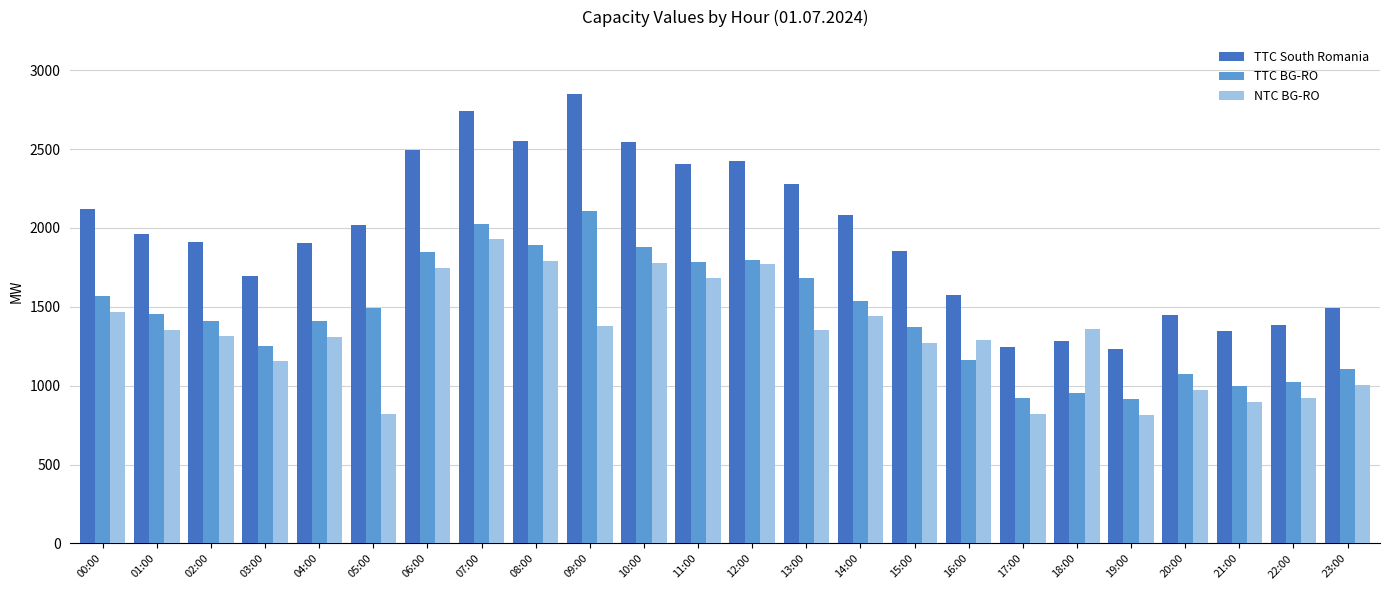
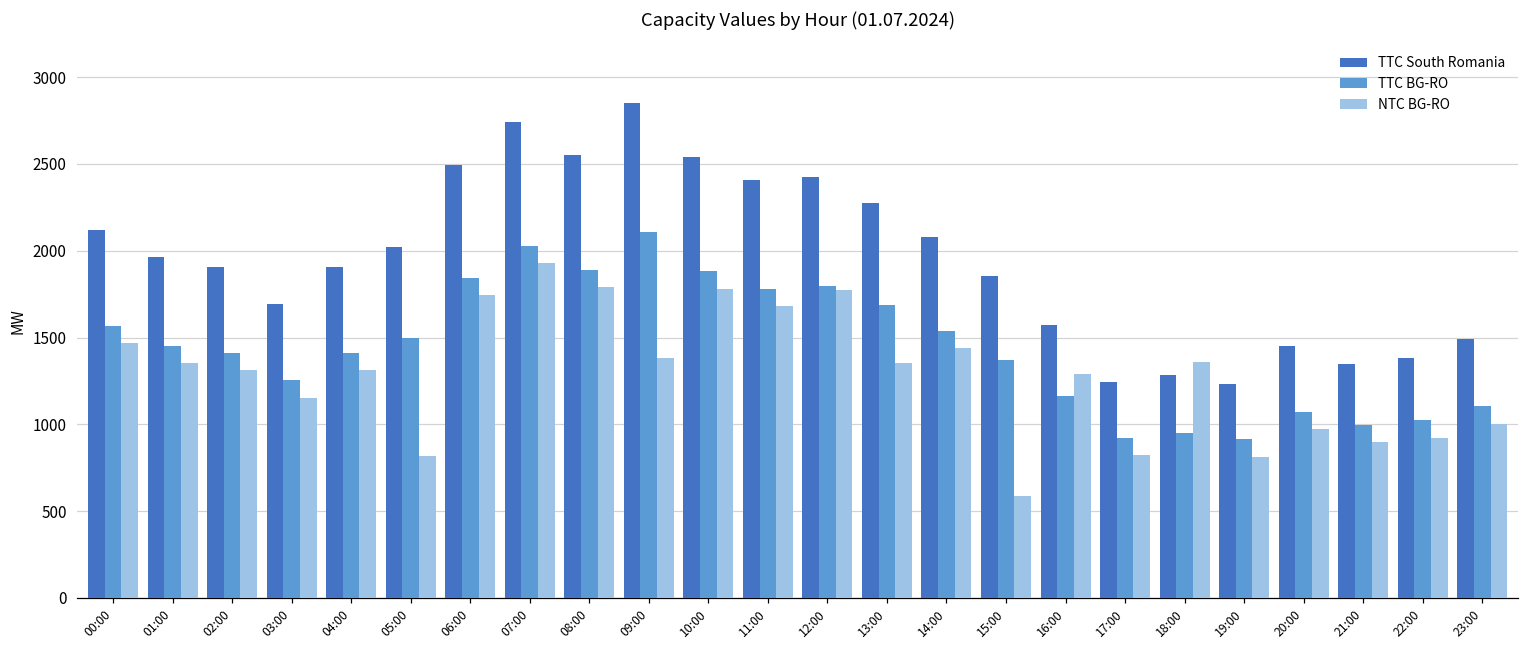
  {
    "NTC BG-RO": {
      "00:00": 1470,
      "01:00": 1350,
      "02:00": 1310,
      "03:00": 1150,
      "04:00": 1310,
      "05:00": 820,
      "06:00": 1750,
      "07:00": 1930,
      "08:00": 1790,
      "09:00": 1380,
      "10:00": 1780,
      "11:00": 1680,
      "12:00": 1770,
      "13:00": 1350,
      "14:00": 1440,
-     "15:00": 1270,
+     "15:00": 590,
      "16:00": 1290,
      "17:00": 820,
      "18:00": 1360,
      "19:00": 810,
      "20:00": 970,
      "21:00": 900,
      "22:00": 920,
      "23:00": 1000
    }
  }
